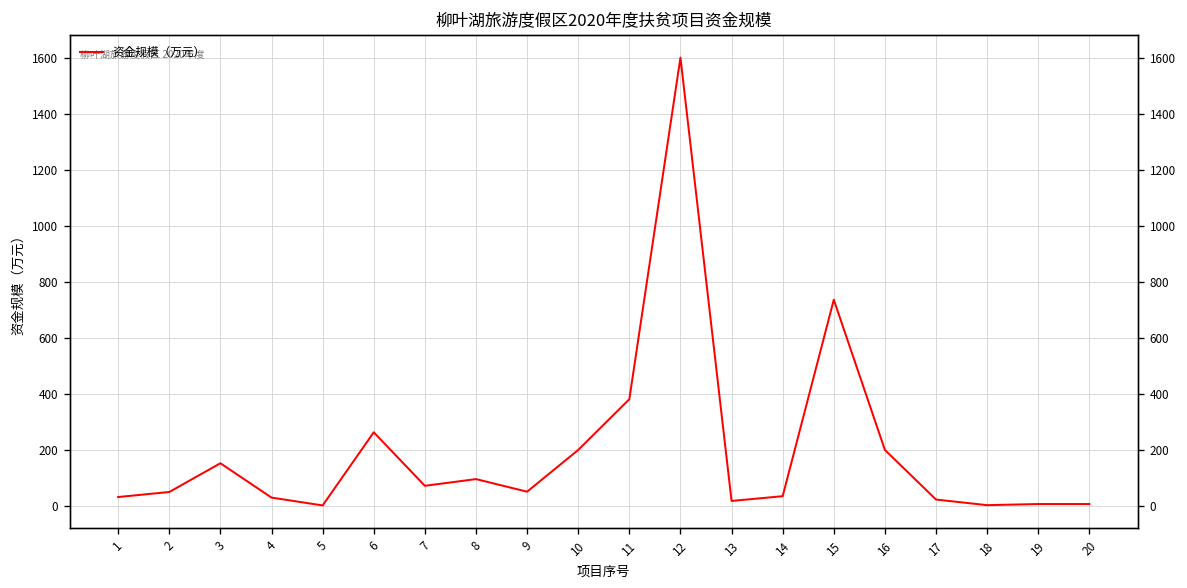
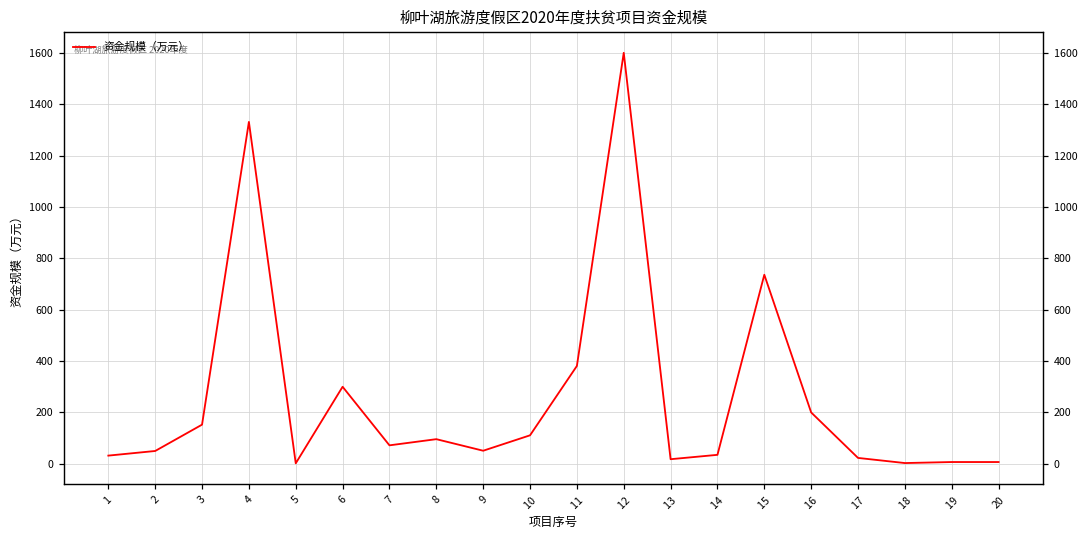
  {
    "1": 30,
    "2": 50,
    "3": 150,
-   "4": 30,
+   "4": 1330,
    "5": 0,
-   "6": 260,
+   "6": 300,
    "7": 70,
    "8": 100,
    "9": 50,
-   "10": 200,
+   "10": 110,
    "11": 380,
    "12": 1600,
    "13": 20,
    "14": 40,
    "15": 740,
    "16": 200,
    "17": 20,
    "18": 0,
    "19": 10,
    "20": 10
  }
